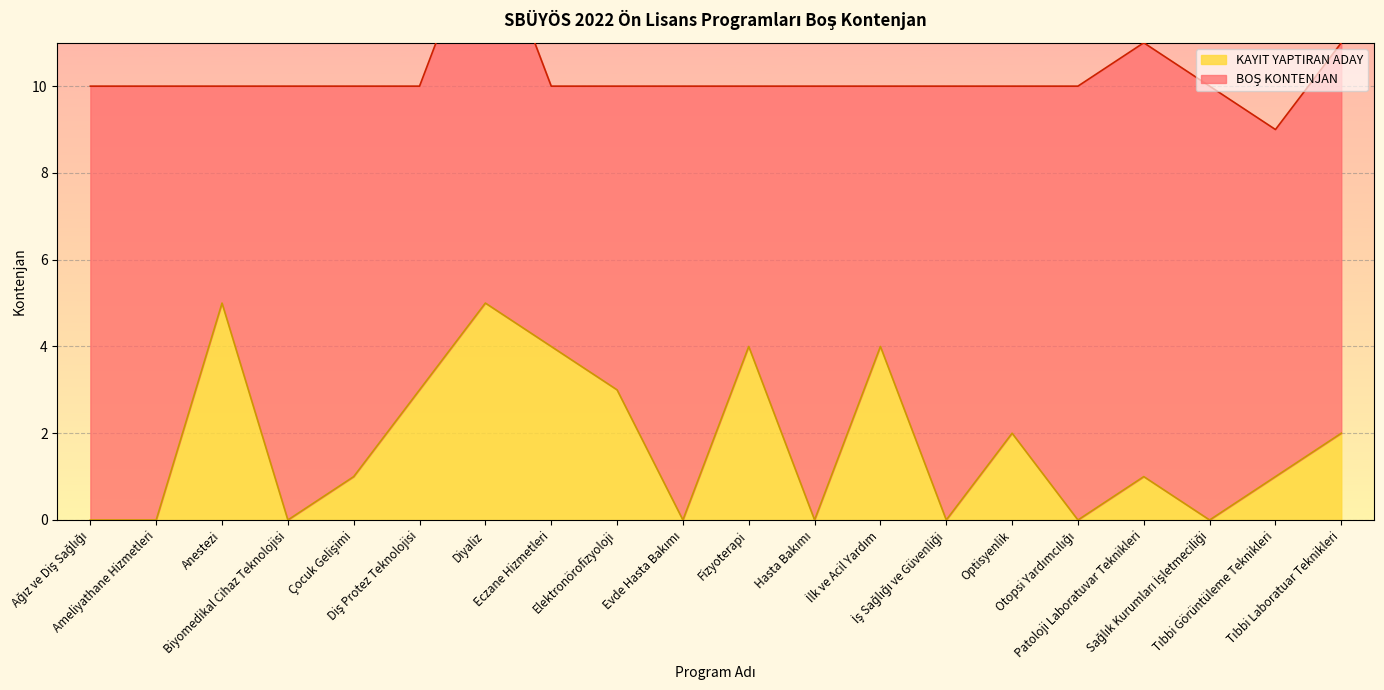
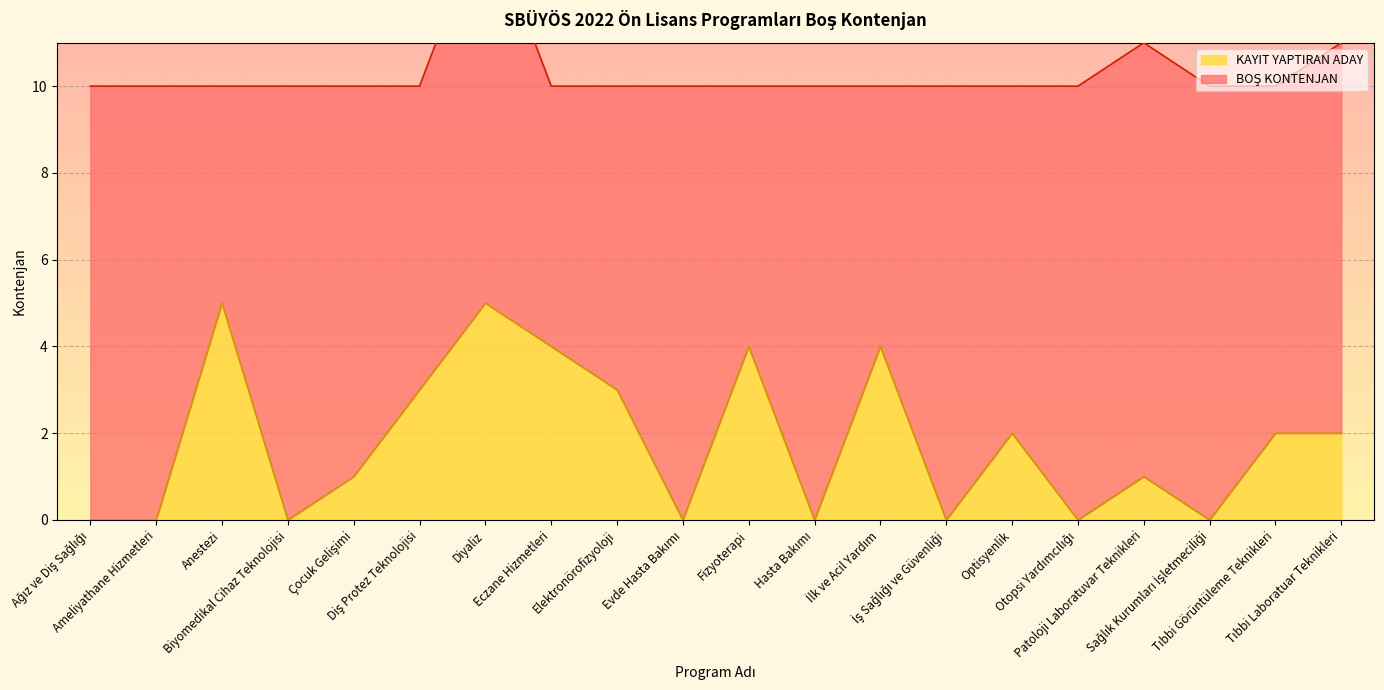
  {
    "KAYIT YAPTIRAN ADAY": {
      "Ağız ve Diş Sağlığı": 0,
      "Ameliyathane Hizmetleri": 0,
      "Anestezi": 5,
      "Biyomedikal Cihaz Teknolojisi": 0,
      "Çocuk Gelişimi": 1,
      "Diş Protez Teknolojisi": 3,
      "Diyaliz": 5,
      "Eczane Hizmetleri": 4,
      "Elektronörofizyoloji": 3,
      "Evde Hasta Bakımı": 0,
      "Fizyoterapi": 4,
      "Hasta Bakımı": 0,
      "İlk ve Acil Yardım": 4,
      "İş Sağlığı ve Güvenliği": 0,
      "Optisyenlik": 2,
      "Otopsi Yardımcılığı": 0,
      "Patoloji Laboratuvar Teknikleri": 1,
      "Sağlık Kurumları İşletmeciliği": 0,
-     "Tıbbi Görüntüleme Teknikleri": 1,
+     "Tıbbi Görüntüleme Teknikleri": 2,
      "Tıbbi Laboratuar Teknikleri": 2
    },
    "BOŞ KONTENJAN": {
      "Ağız ve Diş Sağlığı": 10,
      "Ameliyathane Hizmetleri": 10,
      "Anestezi": 5,
      "Biyomedikal Cihaz Teknolojisi": 10,
      "Çocuk Gelişimi": 9,
      "Diş Protez Teknolojisi": 7,
      "Eczane Hizmetleri": 6,
      "Elektronörofizyoloji": 7,
      "Evde Hasta Bakımı": 10,
      "Fizyoterapi": 6,
      "Hasta Bakımı": 10,
      "İlk ve Acil Yardım": 6,
      "İş Sağlığı ve Güvenliği": 10,
      "Optisyenlik": 8,
      "Otopsi Yardımcılığı": 10,
      "Patoloji Laboratuvar Teknikleri": 10,
      "Tıbbi Laboratuar Teknikleri": 9
    }
  }
